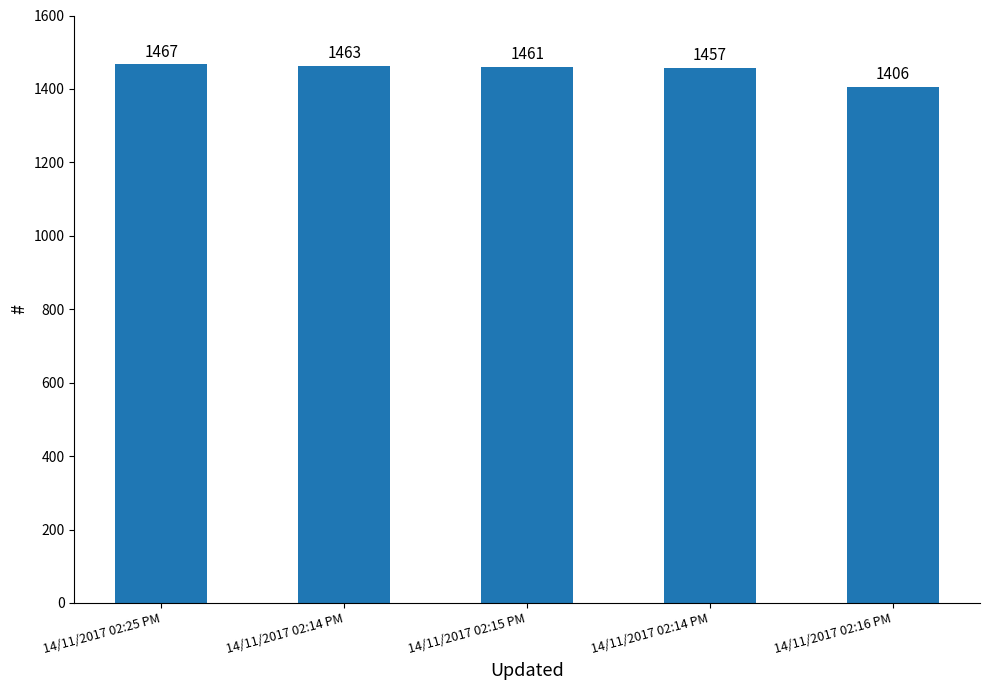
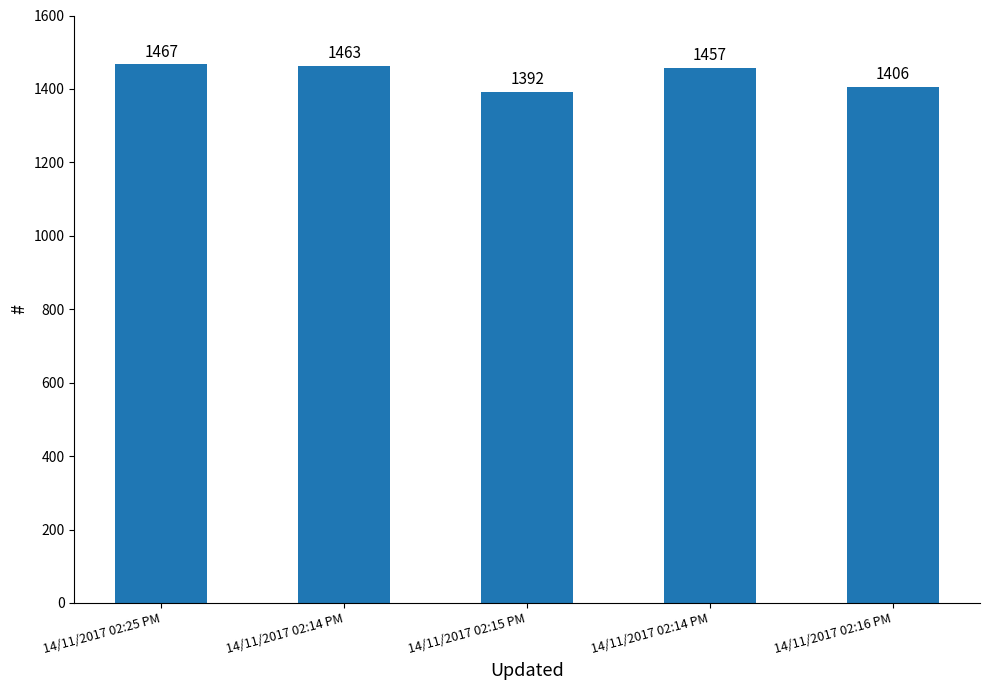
  {
    "14/11/2017 02:25 PM": 1467,
-   "14/11/2017 02:15 PM": 1461,
+   "14/11/2017 02:15 PM": 1392,
    "14/11/2017 02:16 PM": 1406
  }
